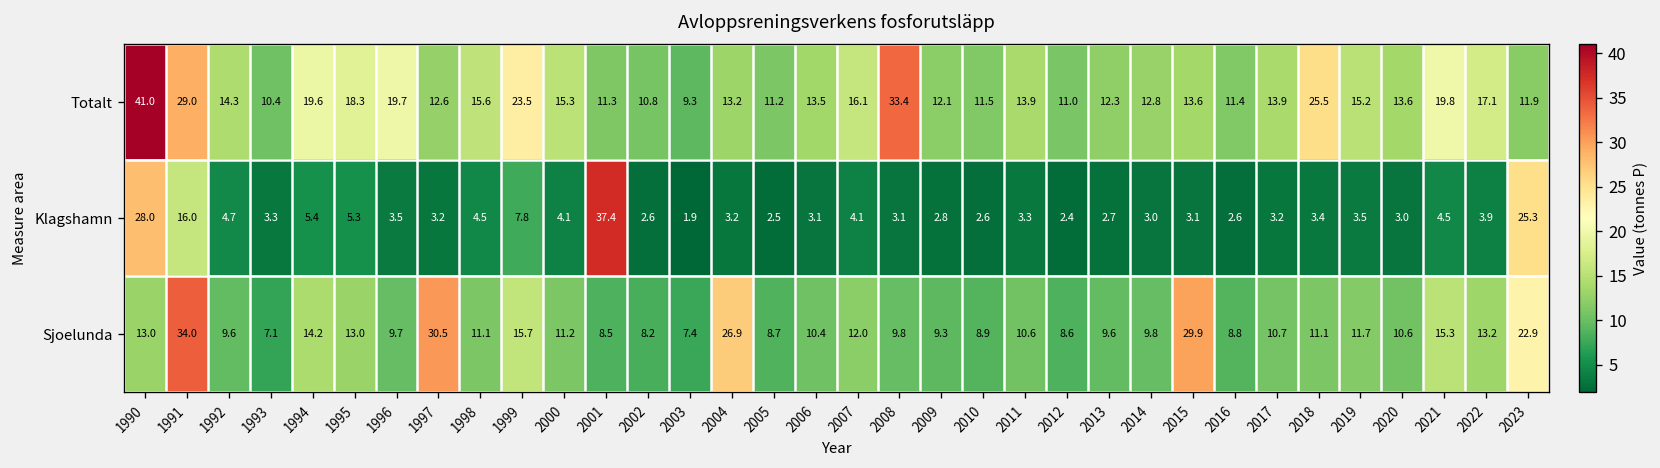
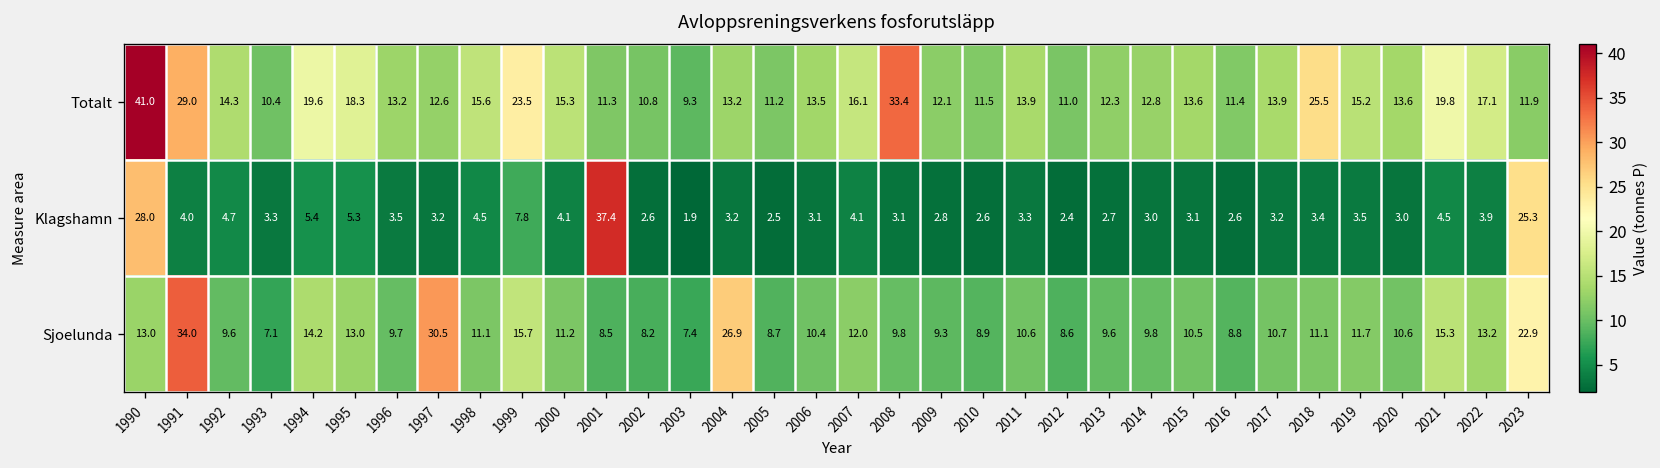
  {
    "Totalt": {
      "1990": 41.0,
      "1991": 29.0,
      "1992": 14.3,
      "1993": 10.4,
      "1994": 19.6,
      "1995": 18.3,
-     "1996": 19.7,
+     "1996": 13.2,
      "1997": 12.6,
      "1998": 15.6,
      "1999": 23.5,
      "2000": 15.3,
      "2001": 11.3,
      "2002": 10.8,
      "2003": 9.3,
      "2004": 13.2,
      "2005": 11.2,
      "2006": 13.5,
      "2007": 16.1,
      "2008": 33.4,
      "2009": 12.1,
      "2010": 11.5,
      "2011": 13.9,
      "2012": 11.0,
      "2013": 12.3,
      "2014": 12.8,
      "2015": 13.6,
      "2016": 11.4,
      "2017": 13.9,
      "2018": 25.5,
      "2019": 15.2,
      "2020": 13.6,
      "2021": 19.8,
      "2022": 17.1,
      "2023": 11.9
    },
    "Klagshamn": {
      "1990": 28.0,
-     "1991": 16.0,
+     "1991": 4.0,
      "1992": 4.7,
      "1993": 3.3,
      "1994": 5.4,
      "1995": 5.3,
      "1996": 3.5,
      "1997": 3.2,
      "1998": 4.5,
      "1999": 7.8,
      "2000": 4.1,
      "2001": 37.4,
      "2002": 2.6,
      "2003": 1.9,
      "2004": 3.2,
      "2005": 2.5,
      "2006": 3.1,
      "2007": 4.1,
      "2008": 3.1,
      "2009": 2.8,
      "2010": 2.6,
      "2011": 3.3,
      "2012": 2.4,
      "2013": 2.7,
      "2014": 3.0,
      "2015": 3.1,
      "2016": 2.6,
      "2017": 3.2,
      "2018": 3.4,
      "2019": 3.5,
      "2020": 3.0,
      "2021": 4.5,
      "2022": 3.9,
      "2023": 25.3
    },
    "Sjoelunda": {
      "1990": 13.0,
      "1991": 34.0,
      "1992": 9.6,
      "1993": 7.1,
      "1994": 14.2,
      "1995": 13.0,
      "1996": 9.7,
      "1997": 30.5,
      "1998": 11.1,
      "1999": 15.7,
      "2000": 11.2,
      "2001": 8.5,
      "2002": 8.2,
      "2003": 7.4,
      "2004": 26.9,
      "2005": 8.7,
      "2006": 10.4,
      "2007": 12.0,
      "2008": 9.8,
      "2009": 9.3,
      "2010": 8.9,
      "2011": 10.6,
      "2012": 8.6,
      "2013": 9.6,
      "2014": 9.8,
-     "2015": 29.9,
+     "2015": 10.5,
      "2016": 8.8,
      "2017": 10.7,
      "2018": 11.1,
      "2019": 11.7,
      "2020": 10.6,
      "2021": 15.3,
      "2022": 13.2,
      "2023": 22.9
    }
  }
